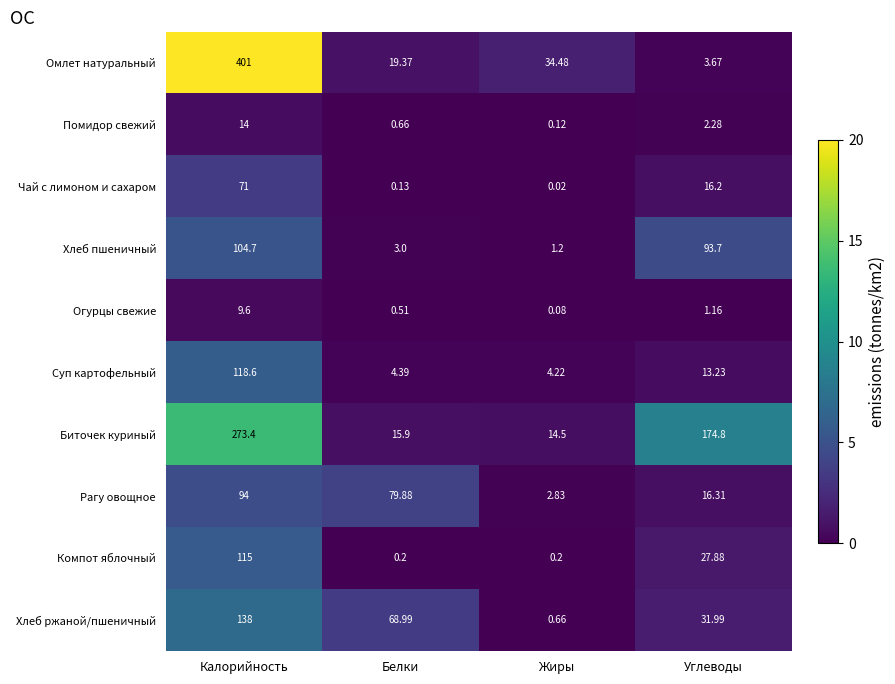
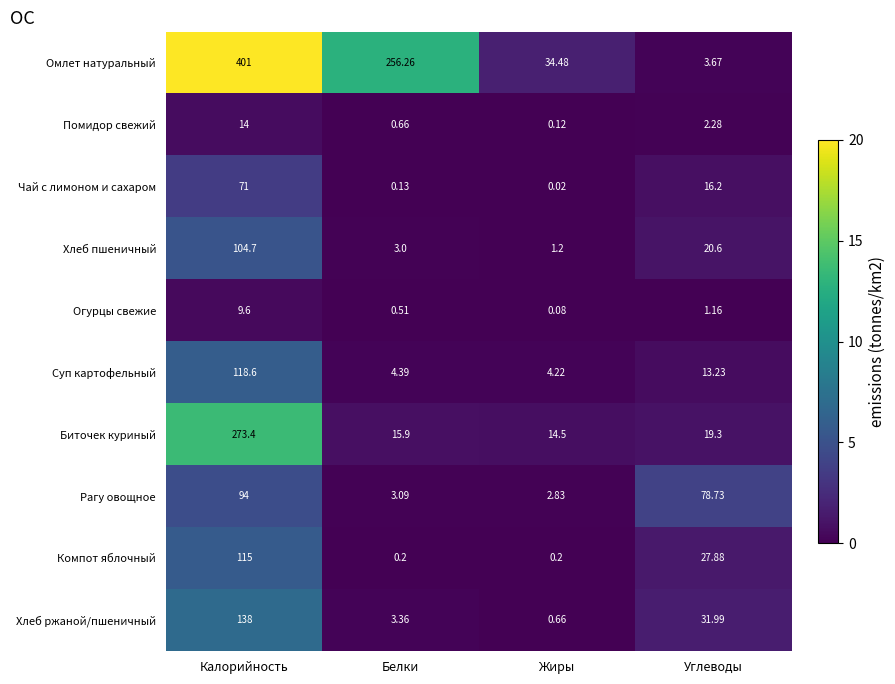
  {
    "Омлет натуральный": {
      "Калорийность": 401,
-     "Белки": 19.37,
+     "Белки": 256.26,
      "Жиры": 34.48,
      "Углеводы": 3.67
    },
    "Помидор свежий": {
      "Калорийность": 14,
      "Белки": 0.66,
      "Жиры": 0.12,
      "Углеводы": 2.28
    },
    "Чай с лимоном и сахаром": {
      "Калорийность": 71,
      "Белки": 0.13,
      "Жиры": 0.02,
      "Углеводы": 16.2
    },
    "Хлеб пшеничный": {
      "Калорийность": 104.7,
      "Белки": 3.0,
      "Жиры": 1.2,
-     "Углеводы": 93.7
+     "Углеводы": 20.6
    },
    "Огурцы свежие": {
      "Калорийность": 9.6,
      "Белки": 0.51,
      "Жиры": 0.08,
      "Углеводы": 1.16
    },
    "Суп картофельный": {
      "Калорийность": 118.6,
      "Белки": 4.39,
      "Жиры": 4.22,
      "Углеводы": 13.23
    },
    "Биточек куриный": {
      "Калорийность": 273.4,
      "Белки": 15.9,
      "Жиры": 14.5,
-     "Углеводы": 174.8
+     "Углеводы": 19.3
    },
    "Рагу овощное": {
      "Калорийность": 94,
-     "Белки": 79.88,
+     "Белки": 3.09,
      "Жиры": 2.83,
-     "Углеводы": 16.31
+     "Углеводы": 78.73
    },
    "Компот яблочный": {
      "Калорийность": 115,
      "Белки": 0.2,
      "Жиры": 0.2,
      "Углеводы": 27.88
    },
    "Хлеб ржаной/пшеничный": {
      "Калорийность": 138,
-     "Белки": 68.99,
+     "Белки": 3.36,
      "Жиры": 0.66,
      "Углеводы": 31.99
    }
  }
